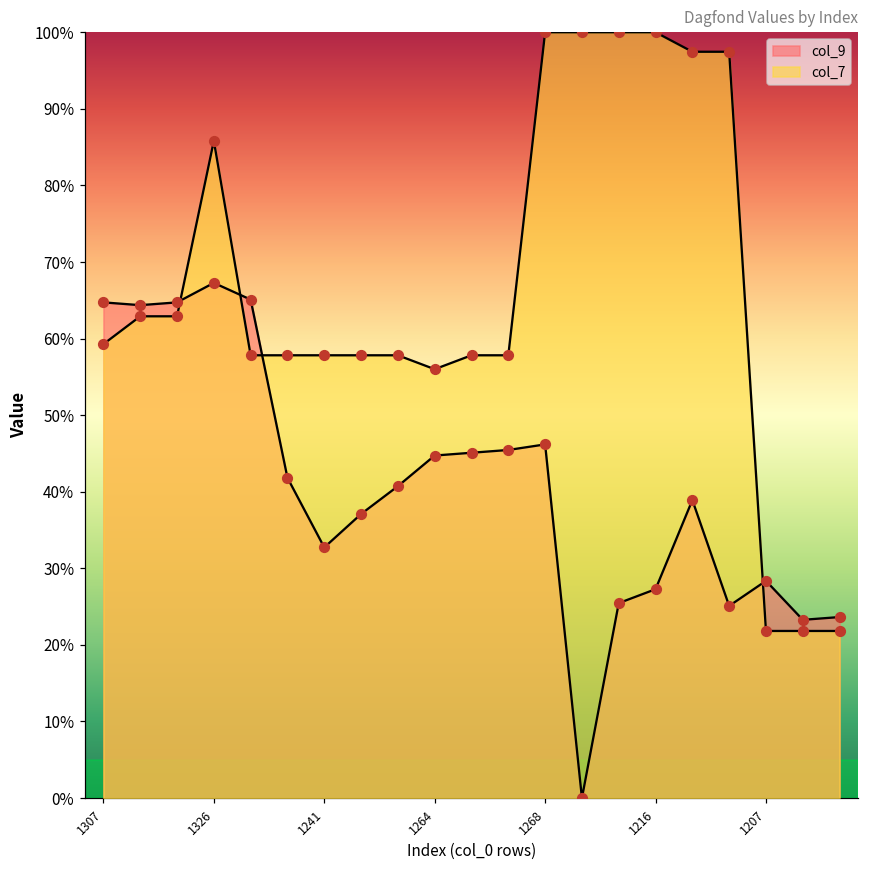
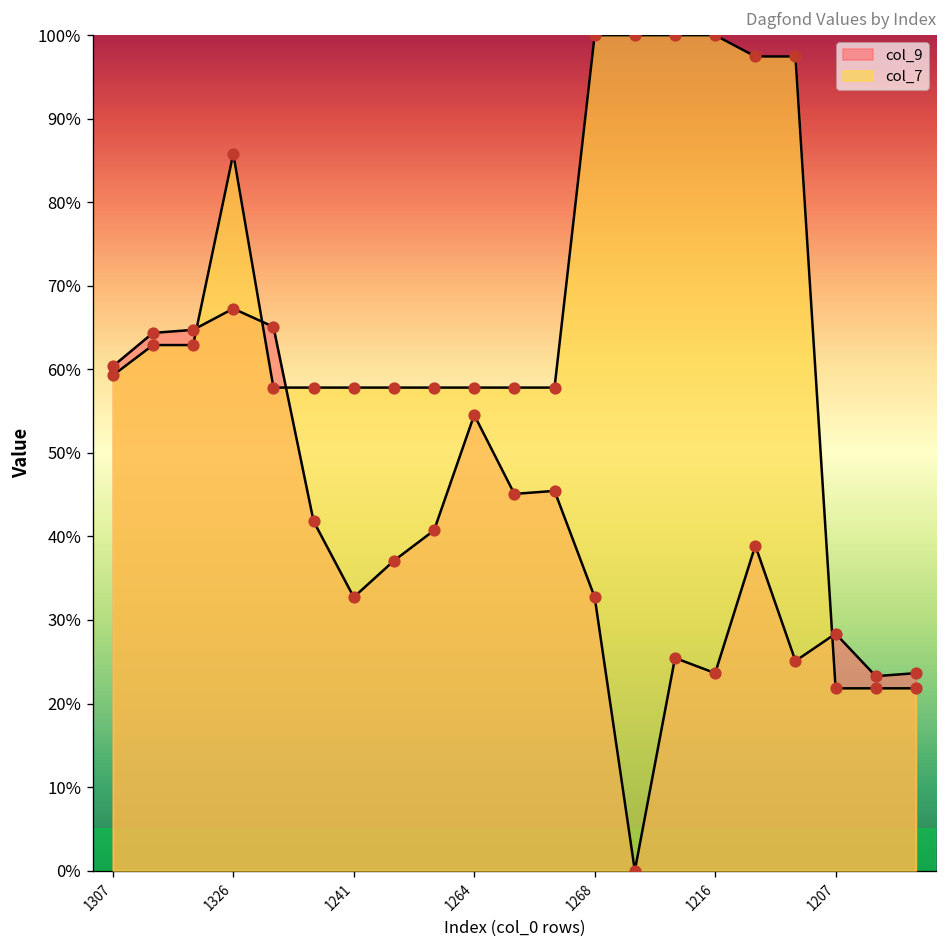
  {
    "col_9": {
-     "1307": "65%",
+     "1307": "60%",
      "1326": "67%",
      "1241": "33%",
-     "1264": "45%",
-     "1268": "46%",
-     "1216": "27%",
+     "1264": "55%",
+     "1268": "33%",
+     "1216": "24%",
      "1207": "28%"
    },
    "col_7": {
      "1307": "59%",
      "1326": "86%",
      "1241": "58%",
-     "1264": "56%",
+     "1264": "58%",
      "1268": "100%",
      "1216": "100%",
      "1207": "22%"
    }
  }
